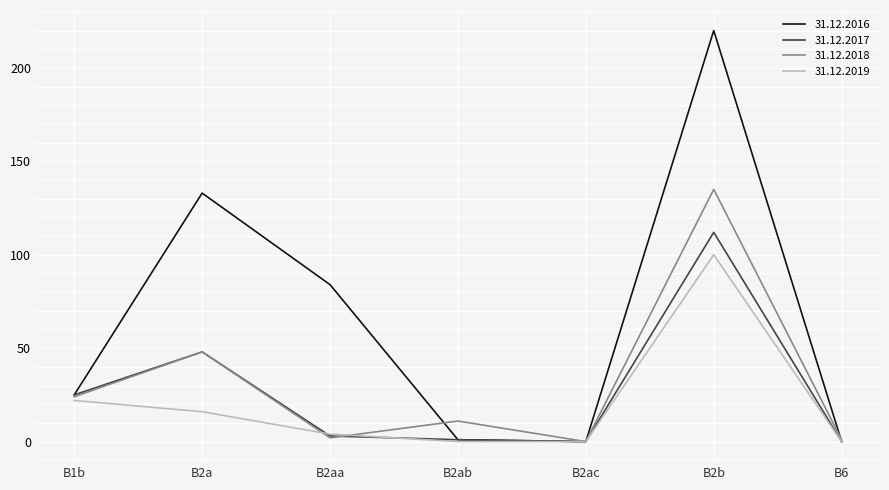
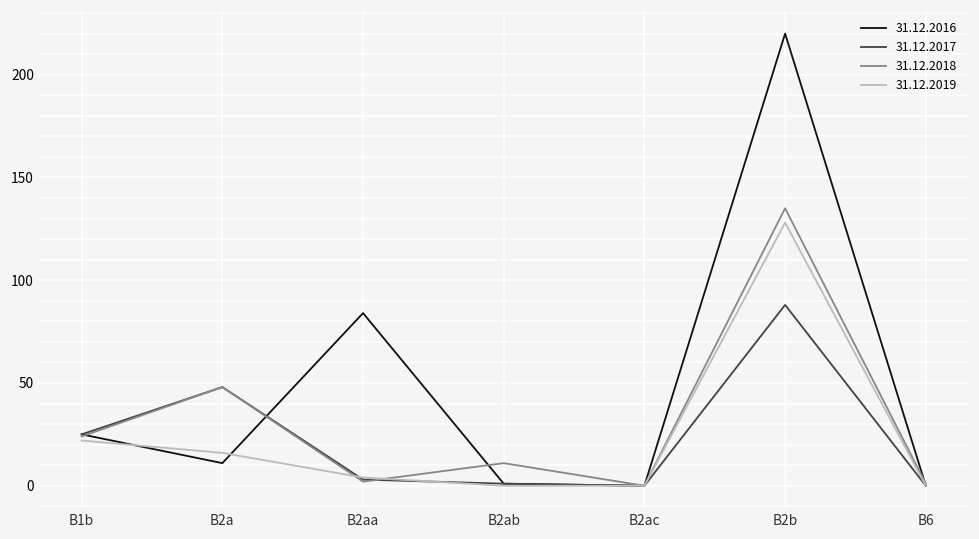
  {
    "31.12.2016": {
-     "B2a": 133,
+     "B2a": 11,
      "B2aa": 84,
      "B2b": 220
    },
    "31.12.2017": {
-     "B2b": 112
+     "B2b": 88
    },
    "31.12.2018": {
      "B2ab": 11,
      "B2b": 135
    },
    "31.12.2019": {
      "B1b": 22,
      "B2a": 16,
-     "B2b": 100
+     "B2b": 128
    }
  }
